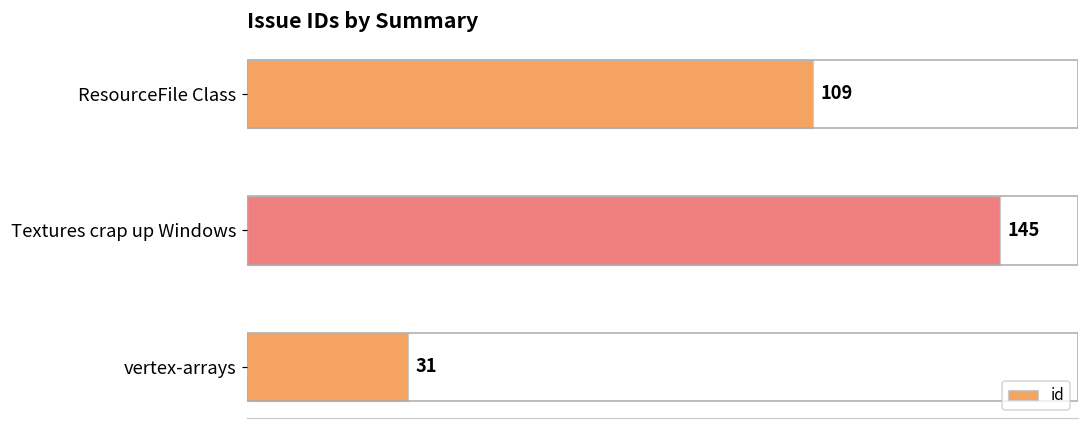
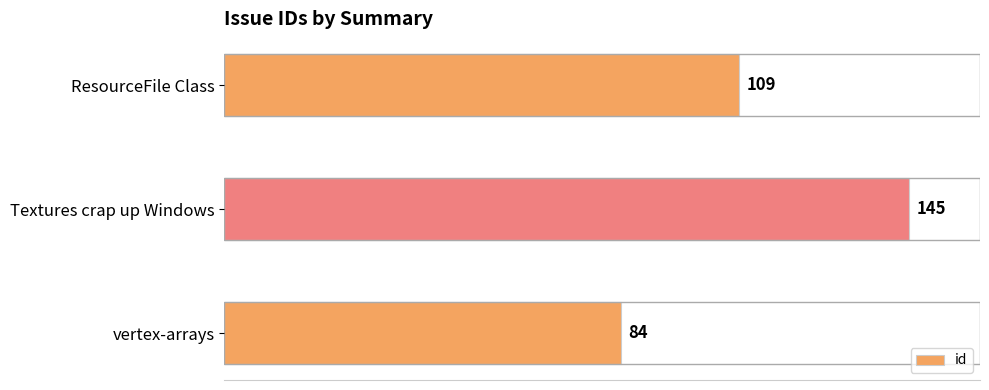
  {
    "ResourceFile Class": 109,
    "Textures crap up Windows": 145,
-   "vertex-arrays": 31
+   "vertex-arrays": 84
  }
